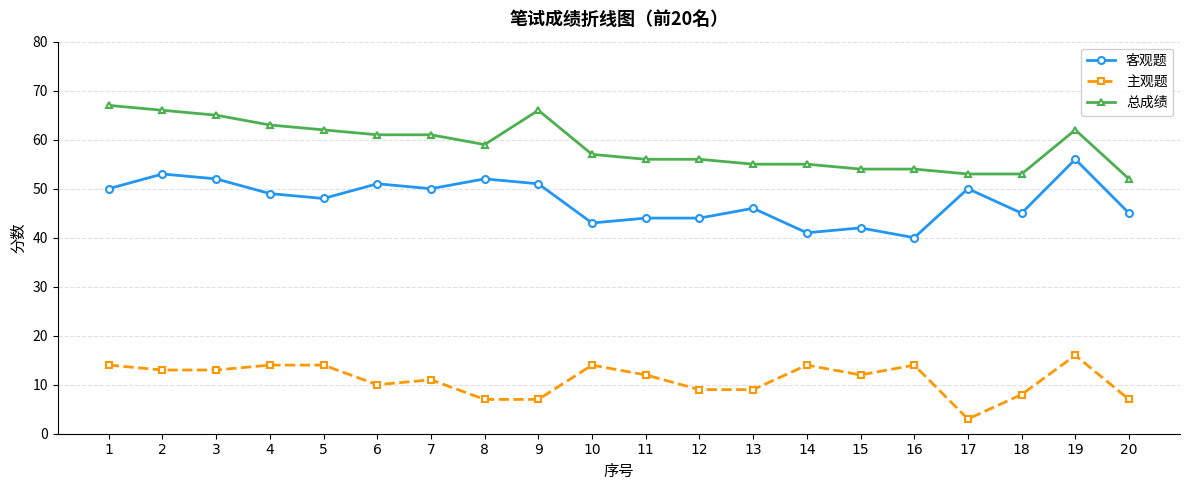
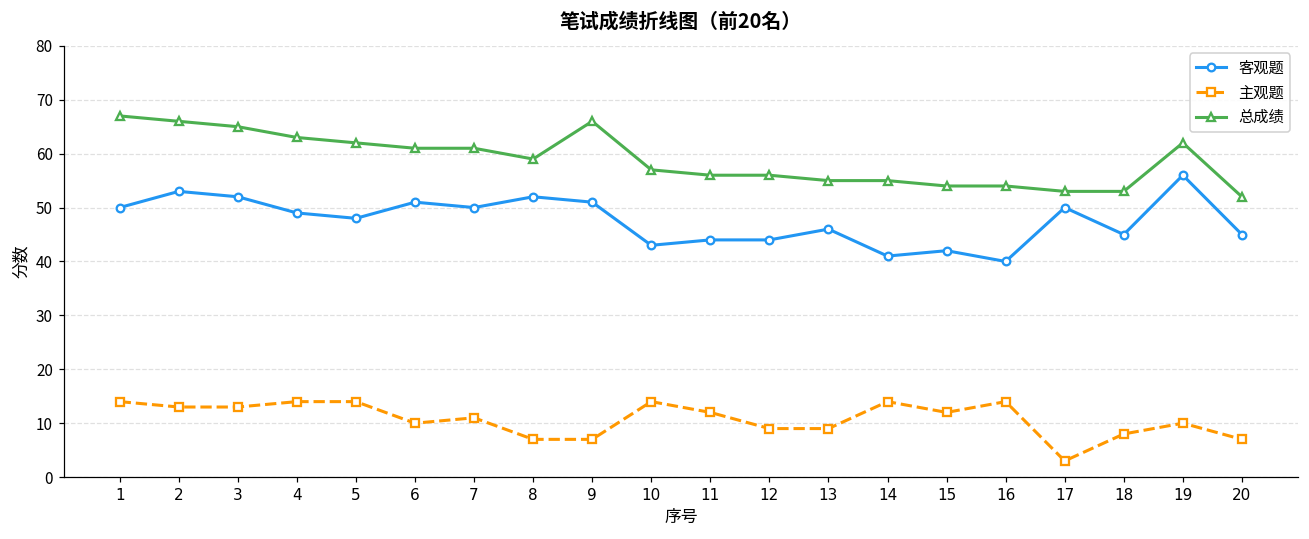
  {
    "客观题": {
      "1": 50,
      "2": 53,
      "3": 52,
      "4": 49,
      "5": 48,
      "6": 51,
      "7": 50,
      "8": 52,
      "9": 51,
      "10": 43,
      "11": 44,
      "12": 44,
      "13": 46,
      "14": 41,
      "15": 42,
      "16": 40,
      "17": 50,
      "18": 45,
      "19": 56,
      "20": 45
    },
    "主观题": {
      "1": 14,
      "2": 13,
      "3": 13,
      "4": 14,
      "5": 14,
      "6": 10,
      "7": 11,
      "8": 7,
      "9": 7,
      "10": 14,
      "11": 12,
      "12": 9,
      "13": 9,
      "14": 14,
      "15": 12,
      "16": 14,
      "17": 3,
      "18": 8,
-     "19": 16,
+     "19": 10,
      "20": 7
    },
    "总成绩": {
      "1": 67,
      "2": 66,
      "3": 65,
      "4": 63,
      "5": 62,
      "6": 61,
      "7": 61,
      "8": 59,
      "9": 66,
      "10": 57,
      "11": 56,
      "12": 56,
      "13": 55,
      "14": 55,
      "15": 54,
      "16": 54,
      "17": 53,
      "18": 53,
      "19": 62,
      "20": 52
    }
  }
